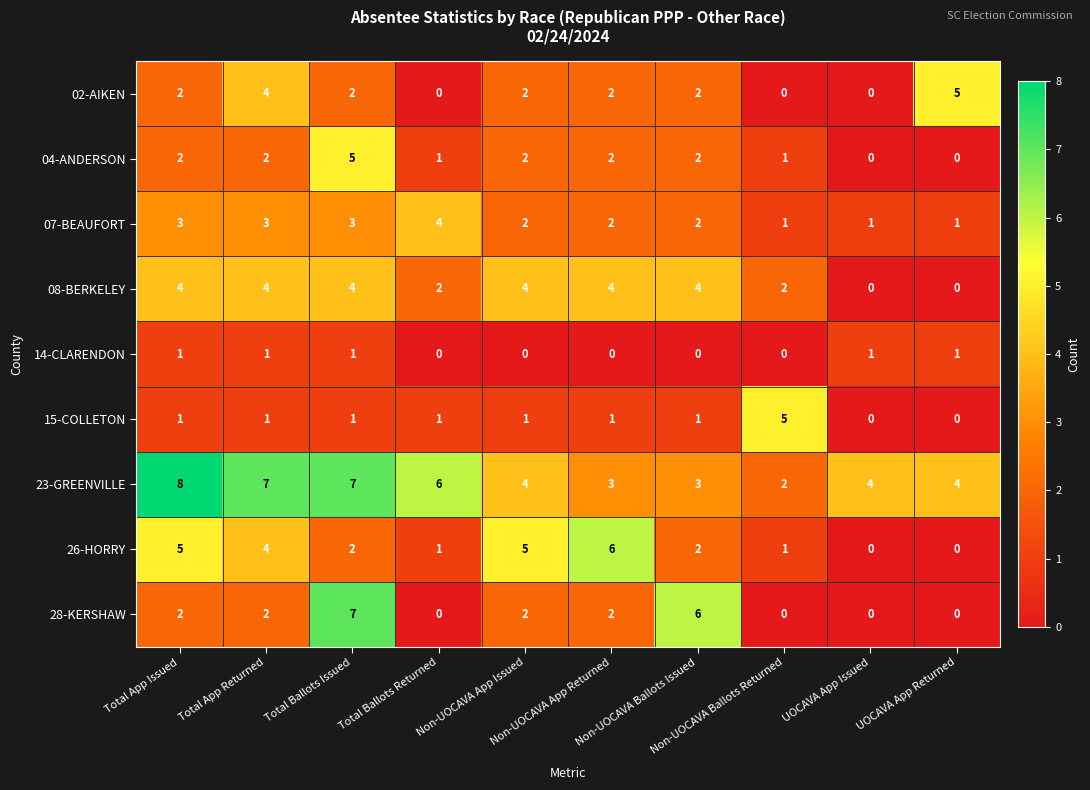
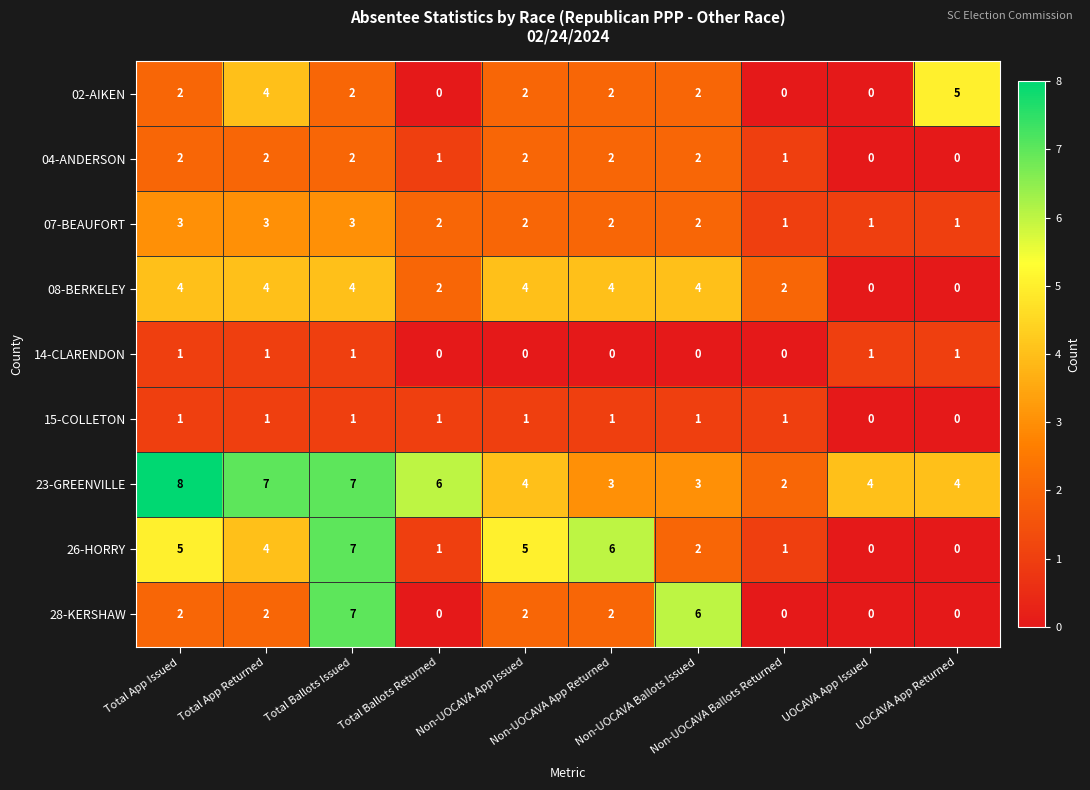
  {
    "02-AIKEN": {
      "Total App Issued": 2,
      "Total App Returned": 4,
      "Total Ballots Issued": 2,
      "Total Ballots Returned": 0,
      "Non-UOCAVA App Issued": 2,
      "Non-UOCAVA App Returned": 2,
      "Non-UOCAVA Ballots Issued": 2,
      "Non-UOCAVA Ballots Returned": 0,
      "UOCAVA App Issued": 0,
      "UOCAVA App Returned": 5
    },
    "04-ANDERSON": {
      "Total App Issued": 2,
      "Total App Returned": 2,
-     "Total Ballots Issued": 5,
+     "Total Ballots Issued": 2,
      "Total Ballots Returned": 1,
      "Non-UOCAVA App Issued": 2,
      "Non-UOCAVA App Returned": 2,
      "Non-UOCAVA Ballots Issued": 2,
      "Non-UOCAVA Ballots Returned": 1,
      "UOCAVA App Issued": 0,
      "UOCAVA App Returned": 0
    },
    "07-BEAUFORT": {
      "Total App Issued": 3,
      "Total App Returned": 3,
      "Total Ballots Issued": 3,
-     "Total Ballots Returned": 4,
+     "Total Ballots Returned": 2,
      "Non-UOCAVA App Issued": 2,
      "Non-UOCAVA App Returned": 2,
      "Non-UOCAVA Ballots Issued": 2,
      "Non-UOCAVA Ballots Returned": 1,
      "UOCAVA App Issued": 1,
      "UOCAVA App Returned": 1
    },
    "08-BERKELEY": {
      "Total App Issued": 4,
      "Total App Returned": 4,
      "Total Ballots Issued": 4,
      "Total Ballots Returned": 2,
      "Non-UOCAVA App Issued": 4,
      "Non-UOCAVA App Returned": 4,
      "Non-UOCAVA Ballots Issued": 4,
      "Non-UOCAVA Ballots Returned": 2,
      "UOCAVA App Issued": 0,
      "UOCAVA App Returned": 0
    },
    "14-CLARENDON": {
      "Total App Issued": 1,
      "Total App Returned": 1,
      "Total Ballots Issued": 1,
      "Total Ballots Returned": 0,
      "Non-UOCAVA App Issued": 0,
      "Non-UOCAVA App Returned": 0,
      "Non-UOCAVA Ballots Issued": 0,
      "Non-UOCAVA Ballots Returned": 0,
      "UOCAVA App Issued": 1,
      "UOCAVA App Returned": 1
    },
    "15-COLLETON": {
      "Total App Issued": 1,
      "Total App Returned": 1,
      "Total Ballots Issued": 1,
      "Total Ballots Returned": 1,
      "Non-UOCAVA App Issued": 1,
      "Non-UOCAVA App Returned": 1,
      "Non-UOCAVA Ballots Issued": 1,
-     "Non-UOCAVA Ballots Returned": 5,
+     "Non-UOCAVA Ballots Returned": 1,
      "UOCAVA App Issued": 0,
      "UOCAVA App Returned": 0
    },
    "23-GREENVILLE": {
      "Total App Issued": 8,
      "Total App Returned": 7,
      "Total Ballots Issued": 7,
      "Total Ballots Returned": 6,
      "Non-UOCAVA App Issued": 4,
      "Non-UOCAVA App Returned": 3,
      "Non-UOCAVA Ballots Issued": 3,
      "Non-UOCAVA Ballots Returned": 2,
      "UOCAVA App Issued": 4,
      "UOCAVA App Returned": 4
    },
    "26-HORRY": {
      "Total App Issued": 5,
      "Total App Returned": 4,
-     "Total Ballots Issued": 2,
+     "Total Ballots Issued": 7,
      "Total Ballots Returned": 1,
      "Non-UOCAVA App Issued": 5,
      "Non-UOCAVA App Returned": 6,
      "Non-UOCAVA Ballots Issued": 2,
      "Non-UOCAVA Ballots Returned": 1,
      "UOCAVA App Issued": 0,
      "UOCAVA App Returned": 0
    },
    "28-KERSHAW": {
      "Total App Issued": 2,
      "Total App Returned": 2,
      "Total Ballots Issued": 7,
      "Total Ballots Returned": 0,
      "Non-UOCAVA App Issued": 2,
      "Non-UOCAVA App Returned": 2,
      "Non-UOCAVA Ballots Issued": 6,
      "Non-UOCAVA Ballots Returned": 0,
      "UOCAVA App Issued": 0,
      "UOCAVA App Returned": 0
    }
  }
